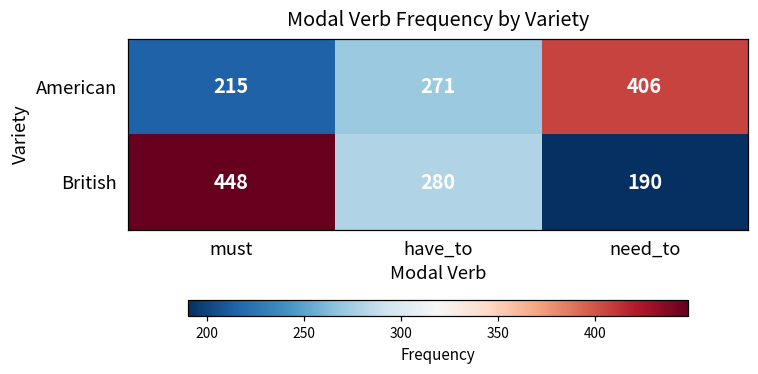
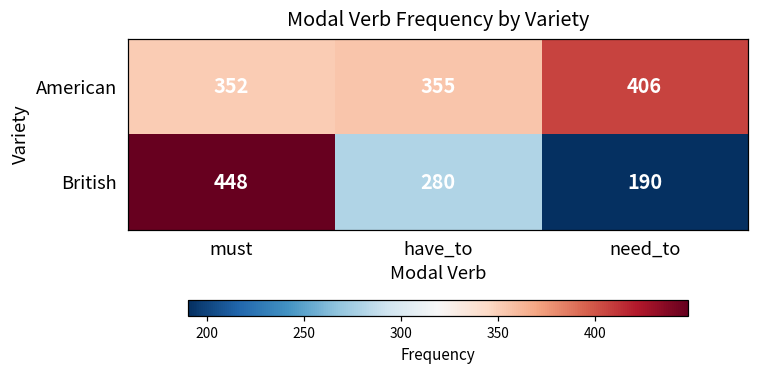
  {
    "American": {
-     "must": 215,
-     "have_to": 271,
+     "must": 352,
+     "have_to": 355,
      "need_to": 406
    },
    "British": {
      "must": 448,
      "have_to": 280,
      "need_to": 190
    }
  }
